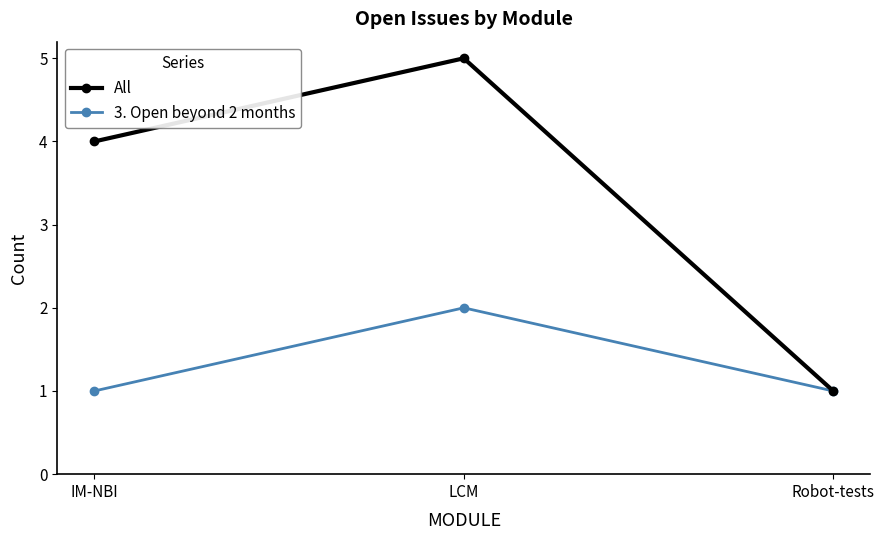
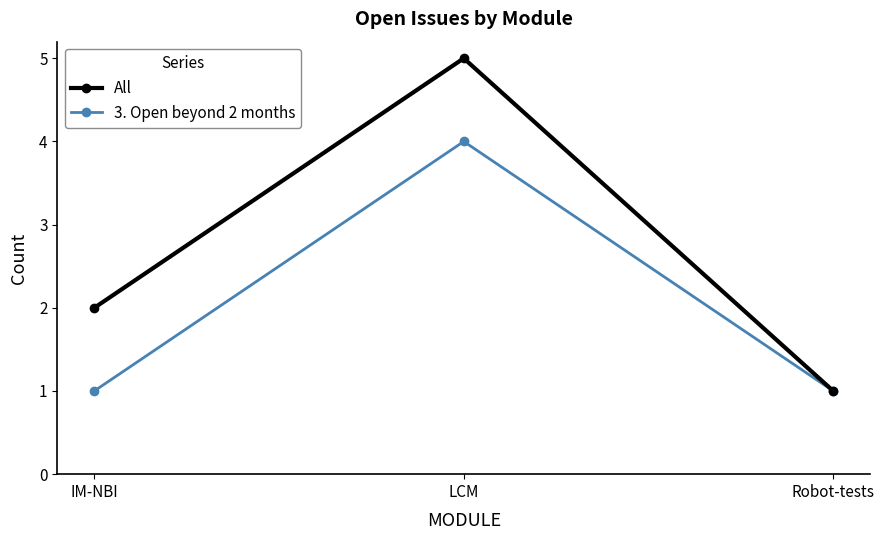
  {
    "All": {
-     "IM-NBI": 4,
+     "IM-NBI": 2,
      "LCM": 5
    },
    "3. Open beyond 2 months": {
      "IM-NBI": 1,
-     "LCM": 2
+     "LCM": 4
    }
  }
